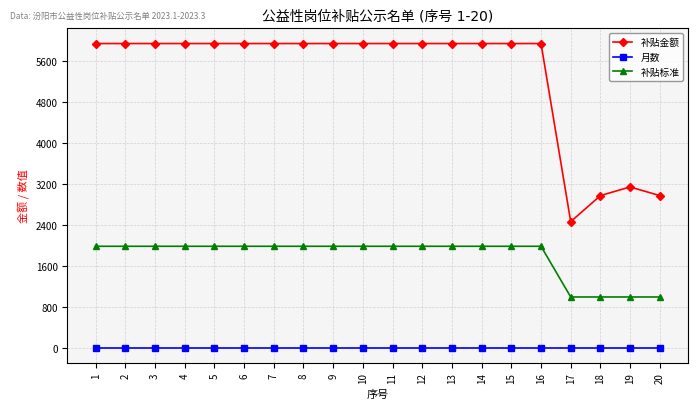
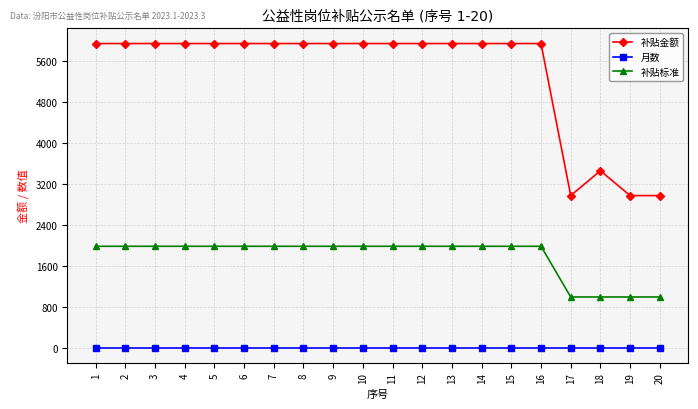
  {
    "补贴金额": {
      "1": 5900,
      "2": 5900,
      "3": 5900,
      "4": 5900,
      "5": 5900,
      "6": 5900,
      "7": 5900,
      "8": 5900,
      "9": 5900,
      "10": 5900,
      "11": 5900,
      "12": 5900,
      "13": 5900,
      "14": 5900,
      "15": 5900,
      "16": 5900,
-     "17": 2500,
-     "18": 3000,
-     "19": 3100,
+     "17": 3000,
+     "18": 3500,
+     "19": 3000,
      "20": 3000
    },
    "月数": {
      "1": 0,
      "2": 0,
      "3": 0,
      "4": 0,
      "5": 0,
      "6": 0,
      "7": 0,
      "8": 0,
      "9": 0,
      "10": 0,
      "11": 0,
      "12": 0,
      "13": 0,
      "14": 0,
      "15": 0,
      "16": 0,
      "17": 0,
      "18": 0,
      "19": 0,
      "20": 0
    },
    "补贴标准": {
      "1": 2000,
      "2": 2000,
      "3": 2000,
      "4": 2000,
      "5": 2000,
      "6": 2000,
      "7": 2000,
      "8": 2000,
      "9": 2000,
      "10": 2000,
      "11": 2000,
      "12": 2000,
      "13": 2000,
      "14": 2000,
      "15": 2000,
      "16": 2000,
      "17": 1000,
      "18": 1000,
      "19": 1000,
      "20": 1000
    }
  }
